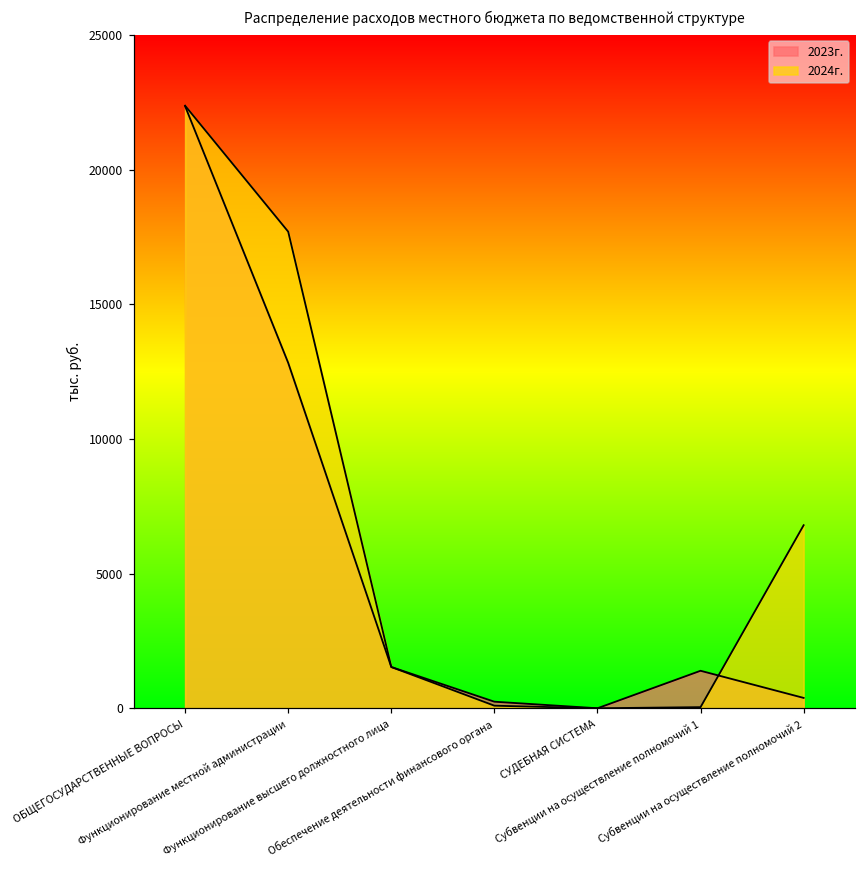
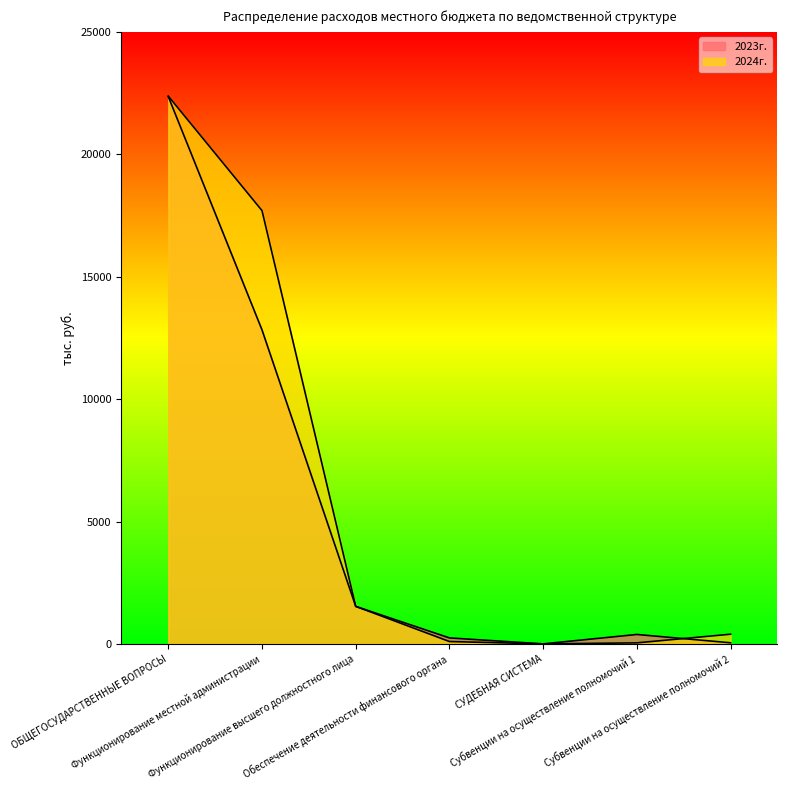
  {
    "2023г.": {
      "Функционирование местной администрации": 12800,
      "Обеспечение деятельности финансового органа": 200,
-     "Субвенции на осуществление полномочий 1": 1400,
-     "Субвенции на осуществление полномочий 2": 400
+     "Субвенции на осуществление полномочий 1": 400,
+     "Субвенции на осуществление полномочий 2": 0
    },
    "2024г.": {
      "Функционирование местной администрации": 17700,
      "Обеспечение деятельности финансового органа": 100,
      "Субвенции на осуществление полномочий 1": 0,
-     "Субвенции на осуществление полномочий 2": 6800
+     "Субвенции на осуществление полномочий 2": 400
    }
  }
